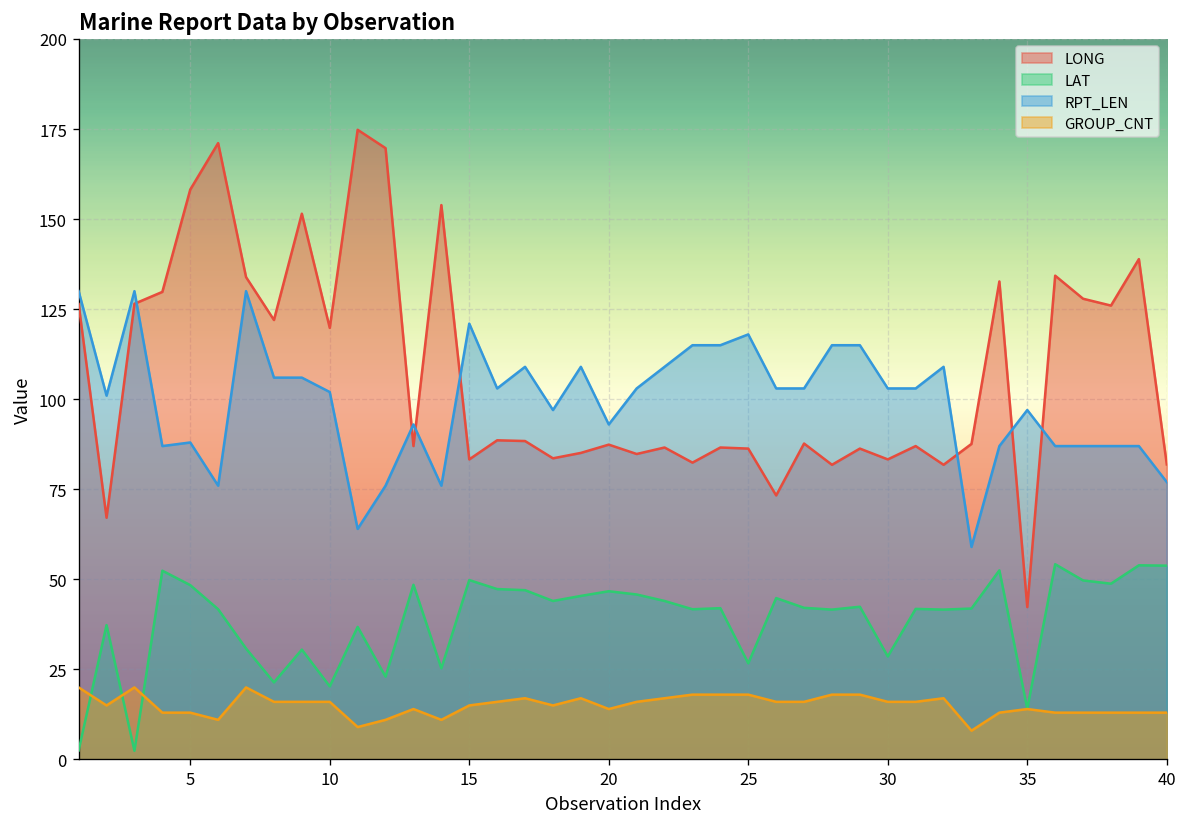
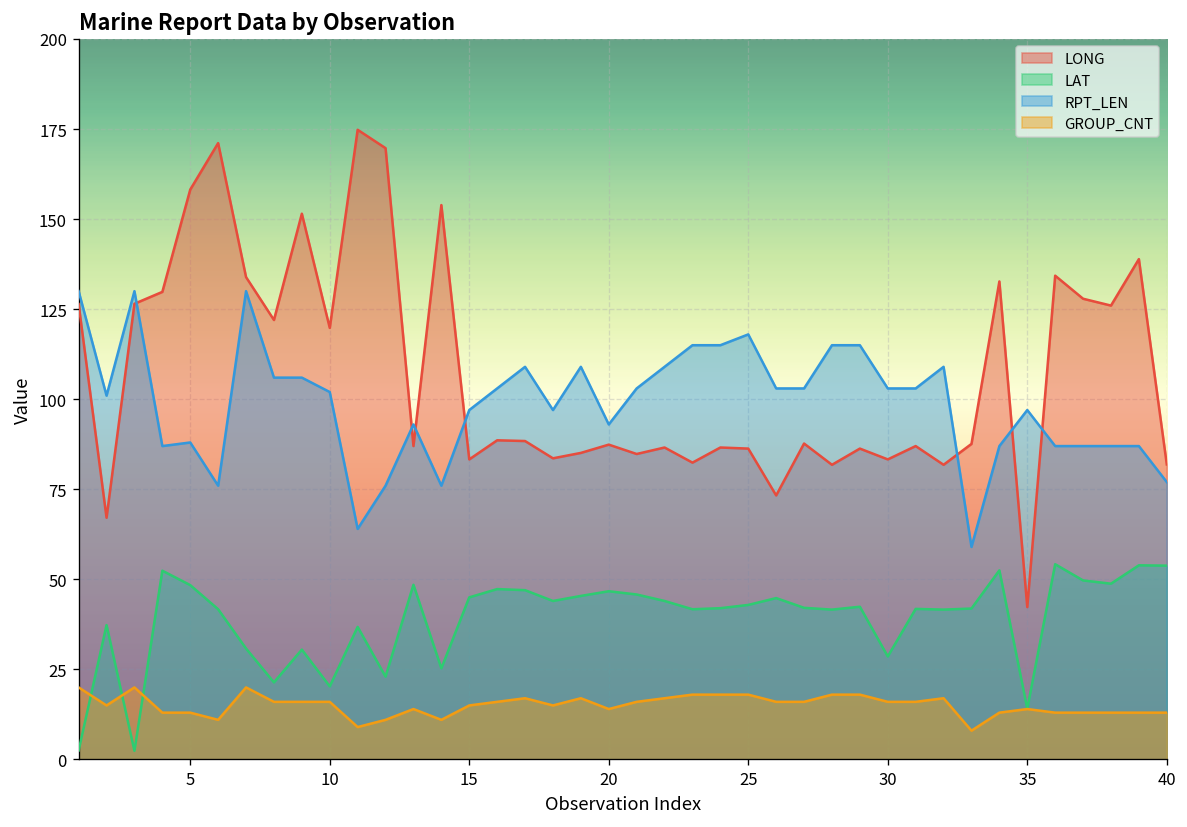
  {
    "LONG": {
      "5": 158,
      "10": 120,
      "15": 83,
      "20": 87,
      "25": 86,
      "30": 83,
      "35": 42,
      "40": 82
    },
    "LAT": {
      "5": 48,
      "10": 20,
-     "15": 50,
+     "15": 45,
      "20": 47,
-     "25": 27,
+     "25": 43,
      "30": 29,
      "40": 54
    },
    "RPT_LEN": {
      "5": 88,
      "10": 102,
-     "15": 121,
+     "15": 97,
      "20": 93,
      "25": 118,
      "30": 103,
      "35": 97,
      "40": 77
    },
    "GROUP_CNT": {
      "5": 13,
      "10": 16,
      "15": 15,
      "20": 14,
      "25": 18,
      "30": 16,
      "40": 13
    }
  }
